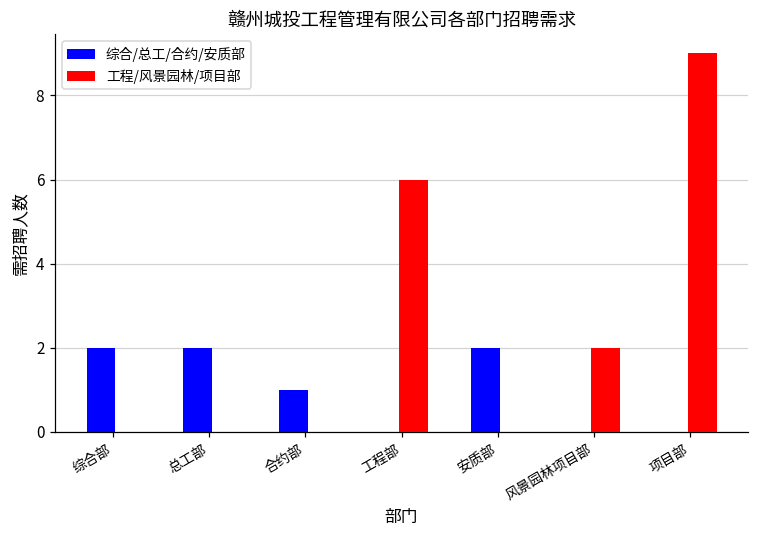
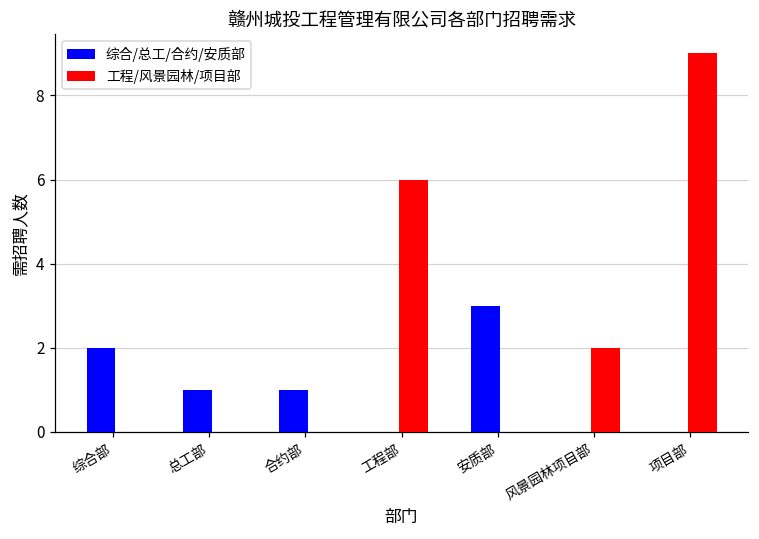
  {
    "综合/总工/合约/安质部": {
      "综合部": 2,
-     "总工部": 2,
+     "总工部": 1,
      "合约部": 1,
      "工程部": 0,
-     "安质部": 2,
+     "安质部": 3,
      "风景园林项目部": 0,
      "项目部": 0
    },
    "工程/风景园林/项目部": {
      "综合部": 0,
      "总工部": 0,
      "合约部": 0,
      "工程部": 6,
      "安质部": 0,
      "风景园林项目部": 2,
      "项目部": 9
    }
  }
